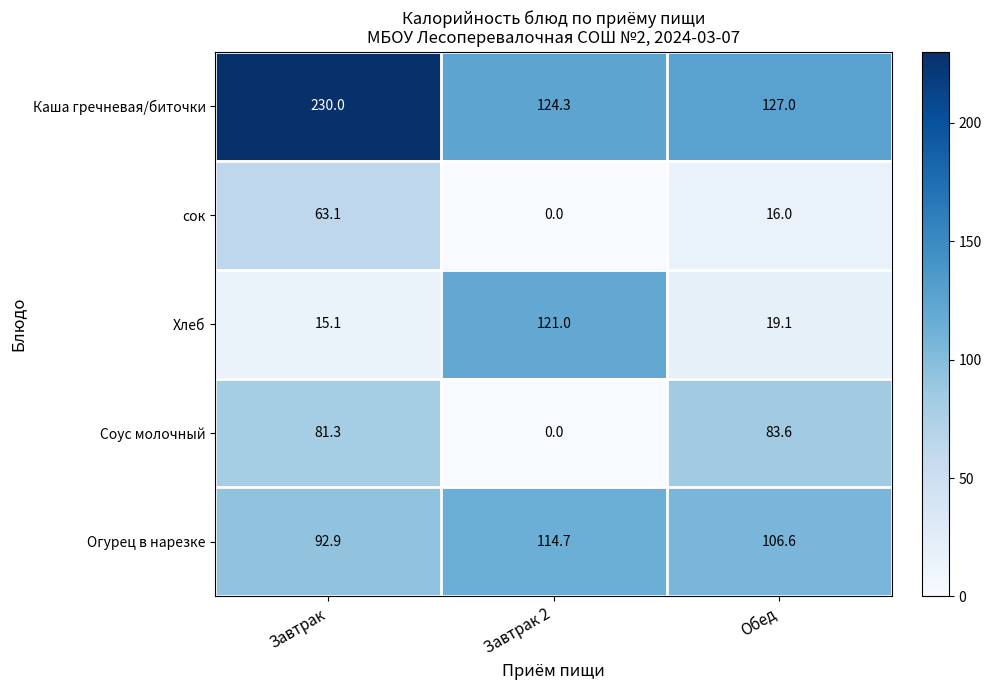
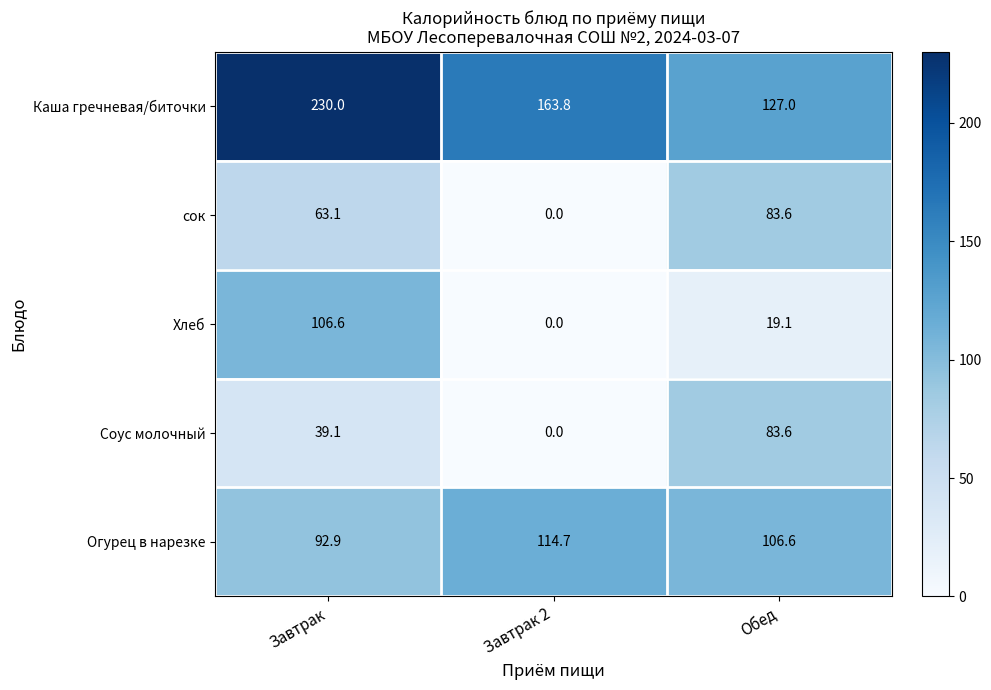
  {
    "Каша гречневая/биточки": {
      "Завтрак": 230.0,
-     "Завтрак 2": 124.3,
+     "Завтрак 2": 163.8,
      "Обед": 127.0
    },
    "сок": {
      "Завтрак": 63.1,
      "Завтрак 2": 0.0,
-     "Обед": 16.0
+     "Обед": 83.6
    },
    "Хлеб": {
-     "Завтрак": 15.1,
-     "Завтрак 2": 121.0,
+     "Завтрак": 106.6,
+     "Завтрак 2": 0.0,
      "Обед": 19.1
    },
    "Соус молочный": {
-     "Завтрак": 81.3,
+     "Завтрак": 39.1,
      "Завтрак 2": 0.0,
      "Обед": 83.6
    },
    "Огурец в нарезке": {
      "Завтрак": 92.9,
      "Завтрак 2": 114.7,
      "Обед": 106.6
    }
  }
